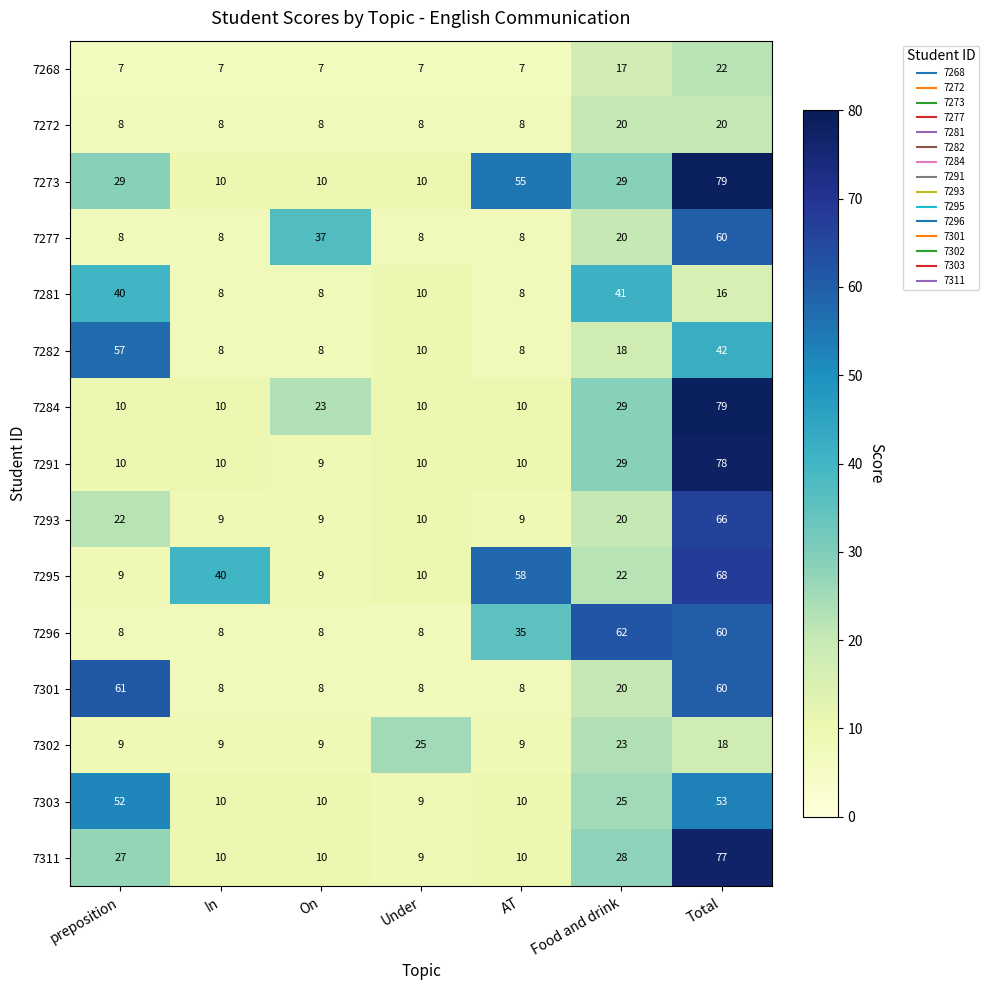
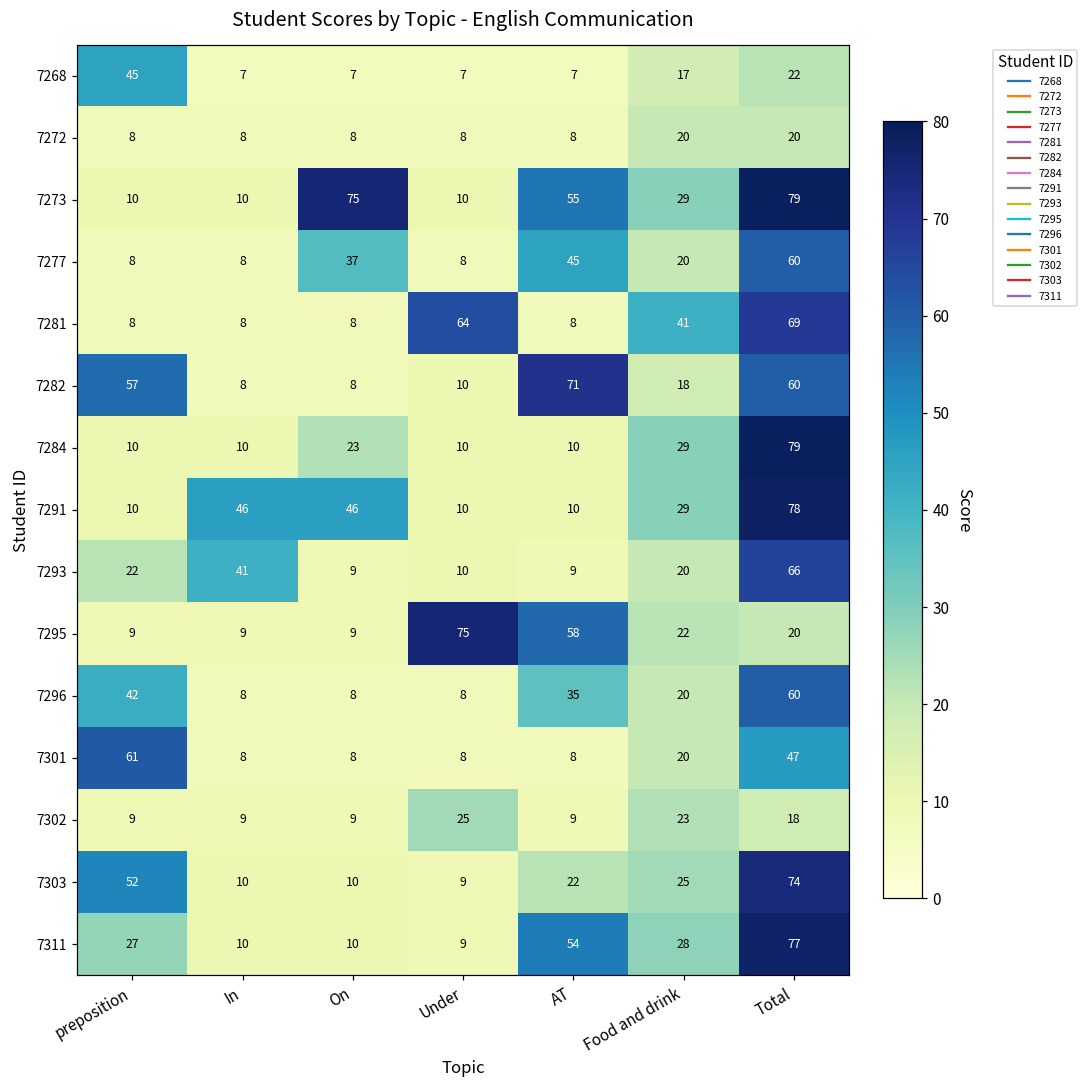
  {
    "7268": {
-     "preposition": 7,
+     "preposition": 45,
      "In": 7,
      "On": 7,
      "Under": 7,
      "AT": 7,
      "Food and drink": 17,
      "Total": 22
    },
    "7272": {
      "preposition": 8,
      "In": 8,
      "On": 8,
      "Under": 8,
      "AT": 8,
      "Food and drink": 20,
      "Total": 20
    },
    "7273": {
-     "preposition": 29,
+     "preposition": 10,
      "In": 10,
-     "On": 10,
+     "On": 75,
      "Under": 10,
      "AT": 55,
      "Food and drink": 29,
      "Total": 79
    },
    "7277": {
      "preposition": 8,
      "In": 8,
      "On": 37,
      "Under": 8,
-     "AT": 8,
+     "AT": 45,
      "Food and drink": 20,
      "Total": 60
    },
    "7281": {
-     "preposition": 40,
+     "preposition": 8,
      "In": 8,
      "On": 8,
-     "Under": 10,
+     "Under": 64,
      "AT": 8,
      "Food and drink": 41,
-     "Total": 16
+     "Total": 69
    },
    "7282": {
      "preposition": 57,
      "In": 8,
      "On": 8,
      "Under": 10,
-     "AT": 8,
+     "AT": 71,
      "Food and drink": 18,
-     "Total": 42
+     "Total": 60
    },
    "7284": {
      "preposition": 10,
      "In": 10,
      "On": 23,
      "Under": 10,
      "AT": 10,
      "Food and drink": 29,
      "Total": 79
    },
    "7291": {
      "preposition": 10,
-     "In": 10,
-     "On": 9,
+     "In": 46,
+     "On": 46,
      "Under": 10,
      "AT": 10,
      "Food and drink": 29,
      "Total": 78
    },
    "7293": {
      "preposition": 22,
-     "In": 9,
+     "In": 41,
      "On": 9,
      "Under": 10,
      "AT": 9,
      "Food and drink": 20,
      "Total": 66
    },
    "7295": {
      "preposition": 9,
-     "In": 40,
+     "In": 9,
      "On": 9,
-     "Under": 10,
+     "Under": 75,
      "AT": 58,
      "Food and drink": 22,
-     "Total": 68
+     "Total": 20
    },
    "7296": {
-     "preposition": 8,
+     "preposition": 42,
      "In": 8,
      "On": 8,
      "Under": 8,
      "AT": 35,
-     "Food and drink": 62,
+     "Food and drink": 20,
      "Total": 60
    },
    "7301": {
      "preposition": 61,
      "In": 8,
      "On": 8,
      "Under": 8,
      "AT": 8,
      "Food and drink": 20,
-     "Total": 60
+     "Total": 47
    },
    "7302": {
      "preposition": 9,
      "In": 9,
      "On": 9,
      "Under": 25,
      "AT": 9,
      "Food and drink": 23,
      "Total": 18
    },
    "7303": {
      "preposition": 52,
      "In": 10,
      "On": 10,
      "Under": 9,
-     "AT": 10,
+     "AT": 22,
      "Food and drink": 25,
-     "Total": 53
+     "Total": 74
    },
    "7311": {
      "preposition": 27,
      "In": 10,
      "On": 10,
      "Under": 9,
-     "AT": 10,
+     "AT": 54,
      "Food and drink": 28,
      "Total": 77
    }
  }
